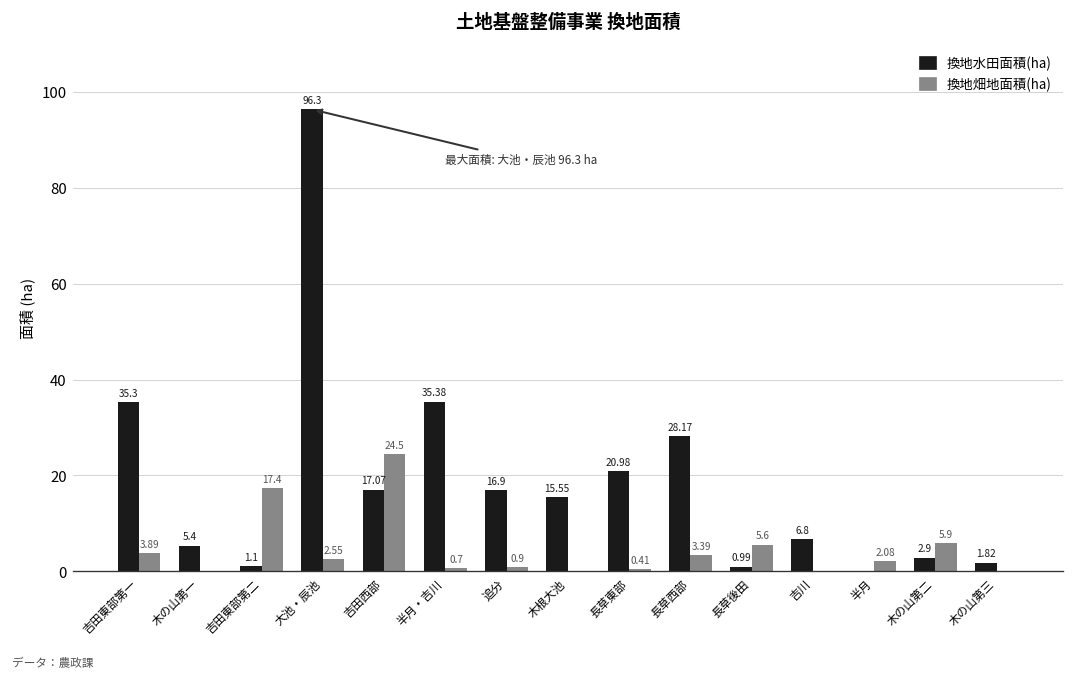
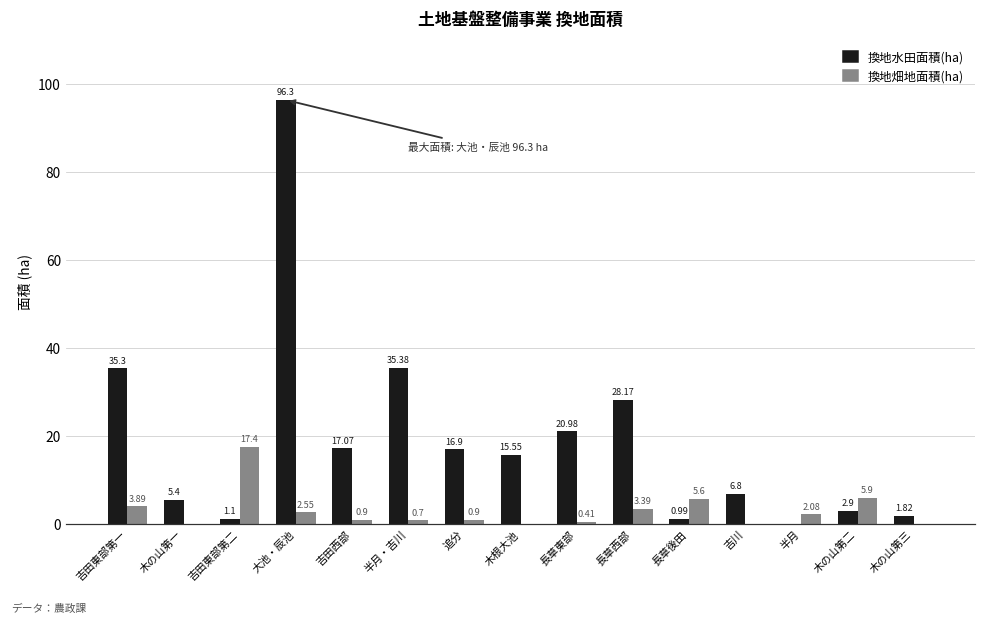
  {
    "換地水田面積(ha)": {
      "吉田東部第一": 35.3,
      "木の山第一": 5.4,
      "吉田東部第二": 1.1,
      "大池・辰池": 96.3,
      "吉田西部": 17.07,
      "半月・吉川": 35.38,
      "追分": 16.9,
      "木根大池": 15.55,
      "長草東部": 20.98,
      "長草西部": 28.17,
      "長草後田": 0.99,
      "吉川": 6.8,
      "木の山第二": 2.9,
      "木の山第三": 1.82
    },
    "換地畑地面積(ha)": {
      "吉田東部第一": 3.89,
      "吉田東部第二": 17.4,
      "大池・辰池": 2.55,
-     "吉田西部": 24.5,
+     "吉田西部": 0.9,
      "半月・吉川": 0.7,
      "追分": 0.9,
      "長草東部": 0.41,
      "長草西部": 3.39,
      "長草後田": 5.6,
      "半月": 2.08,
      "木の山第二": 5.9
    }
  }
